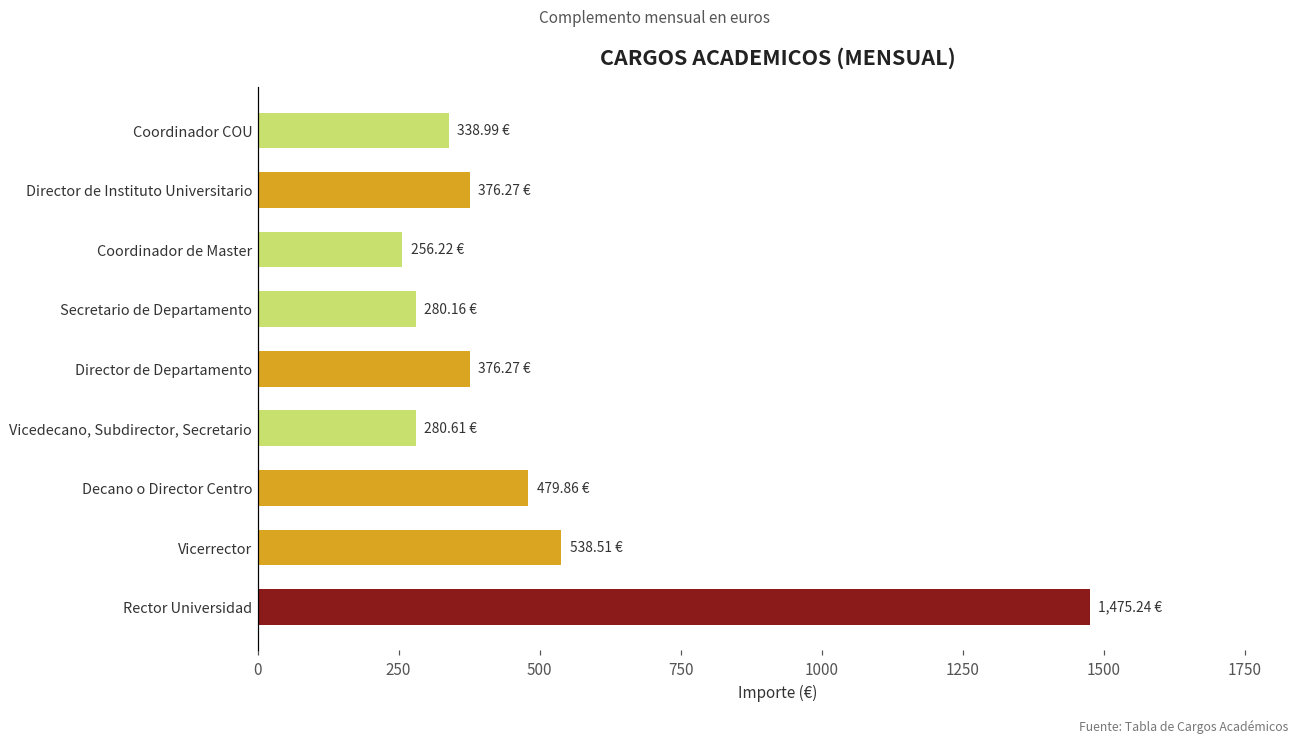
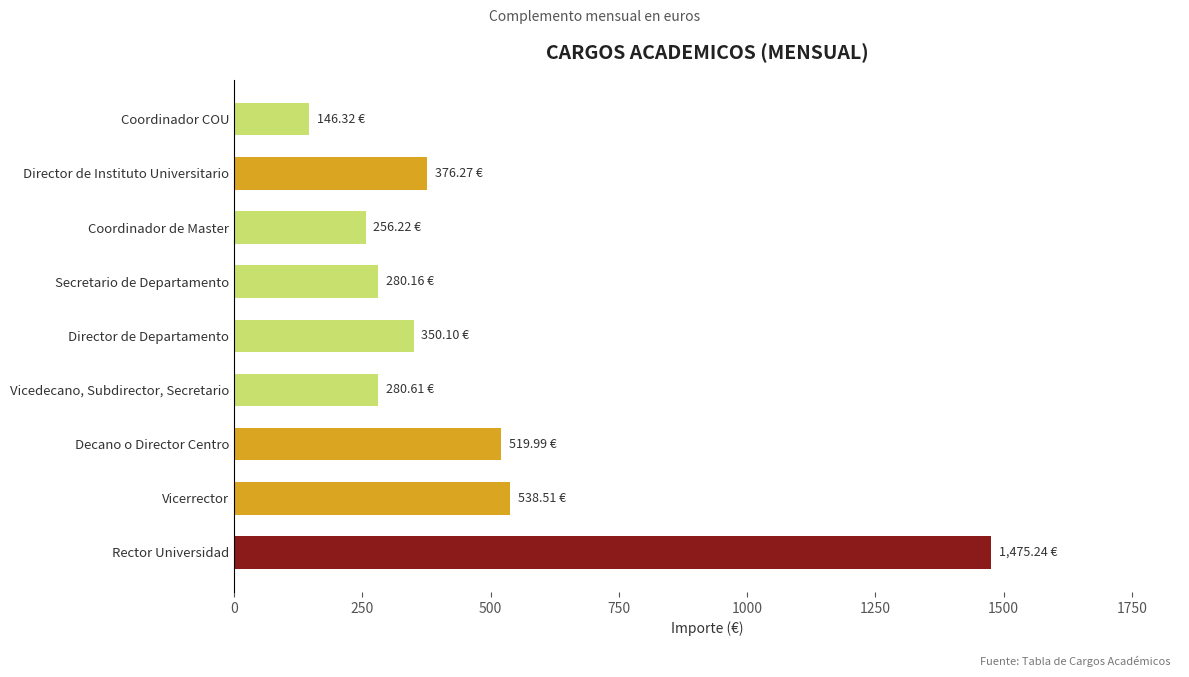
  {
-   "Coordinador COU": "338.99",
+   "Coordinador COU": "146.32",
    "Director de Instituto Universitario": "376.27",
    "Coordinador de Master": "256.22",
    "Secretario de Departamento": "280.16",
-   "Director de Departamento": "376.27",
+   "Director de Departamento": "350.10",
    "Vicedecano, Subdirector, Secretario": "280.61",
-   "Decano o Director Centro": "479.86",
+   "Decano o Director Centro": "519.99",
    "Vicerrector": "538.51",
    "Rector Universidad": "1,475.24"
  }
